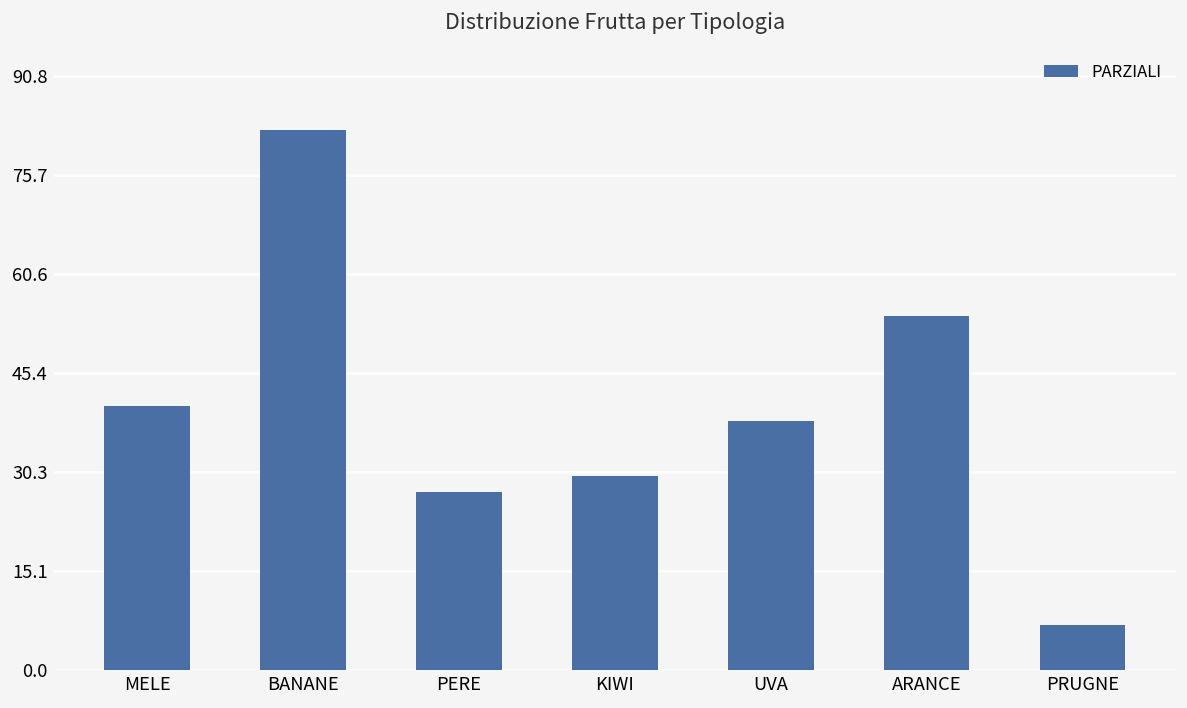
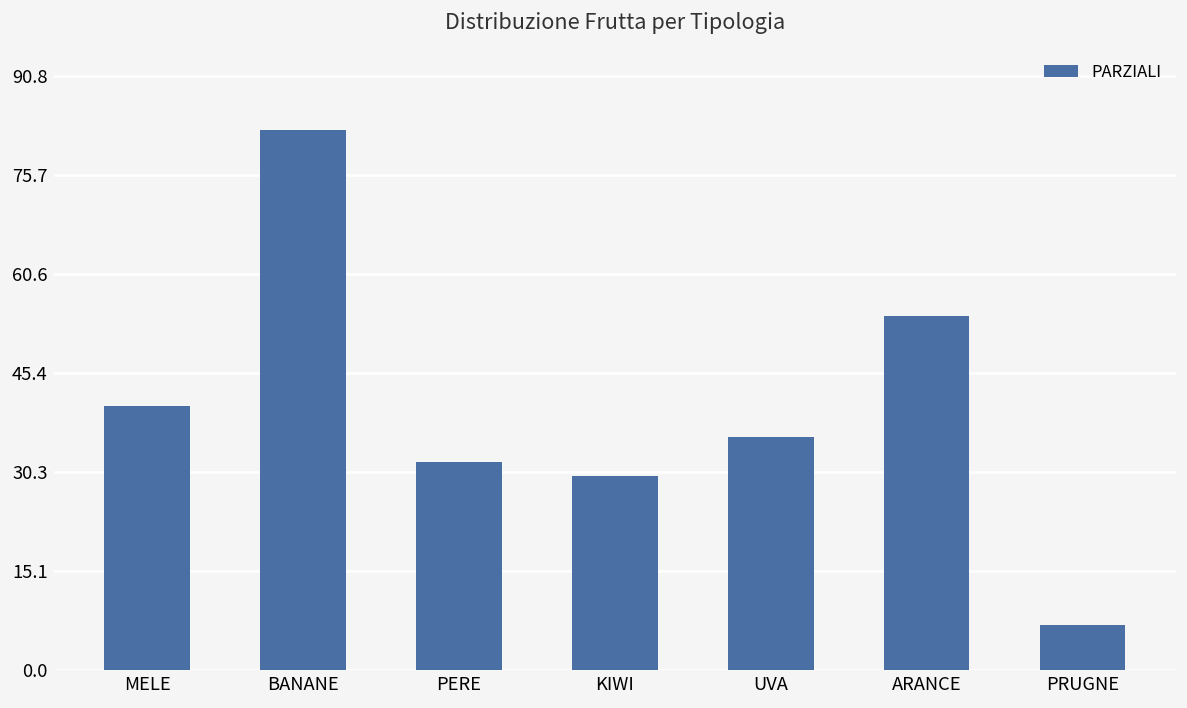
  {
    "MELE": 40,
    "BANANE": 83,
-   "PERE": 27,
+   "PERE": 32,
    "KIWI": 30,
-   "UVA": 38,
+   "UVA": 36,
    "ARANCE": 54,
    "PRUGNE": 7
  }
